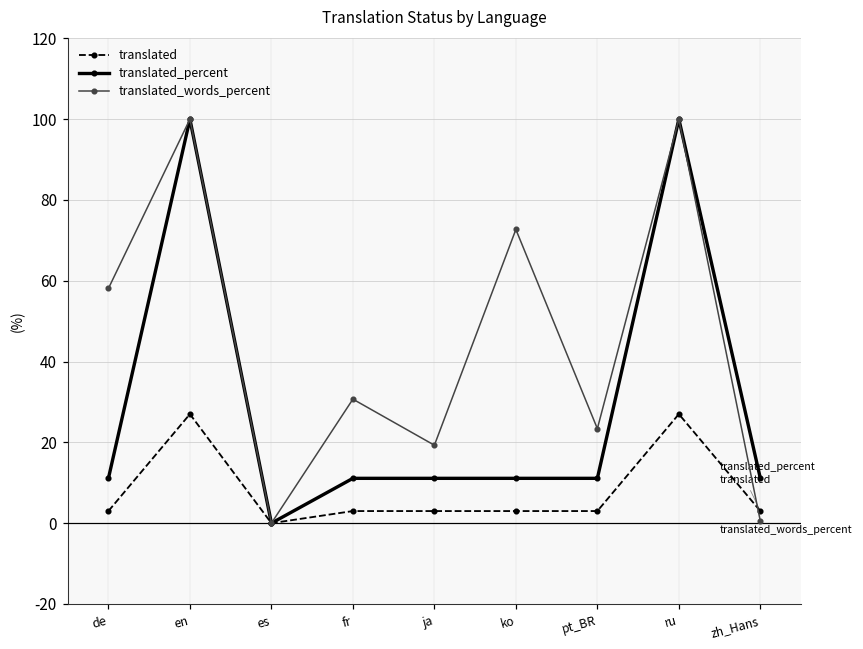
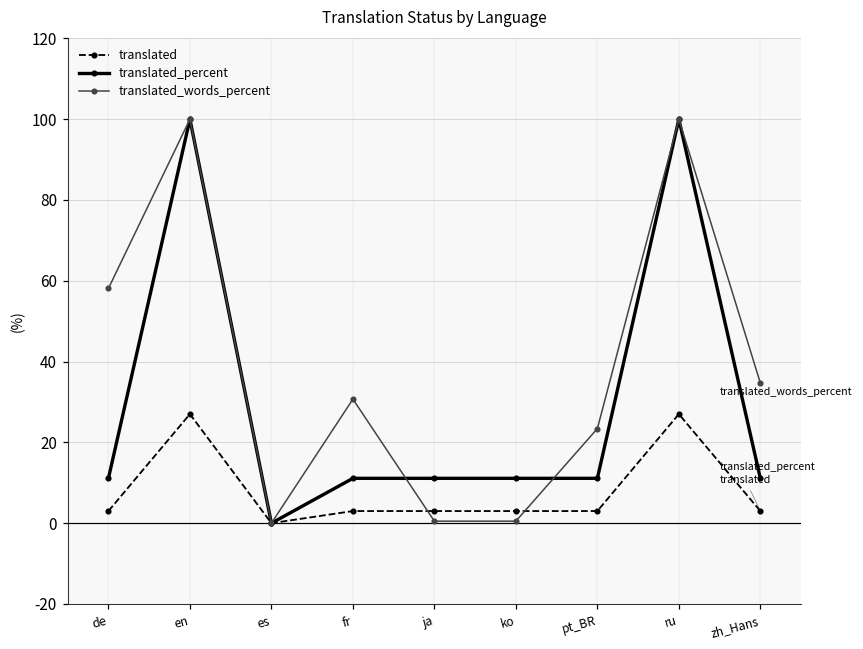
  {
    "translated_words_percent": {
      "de": 58,
      "fr": 31,
-     "ja": 19,
-     "ko": 73,
+     "ja": 1,
+     "ko": 1,
      "pt_BR": 23,
-     "zh_Hans": 1
+     "zh_Hans": 35
    }
  }
